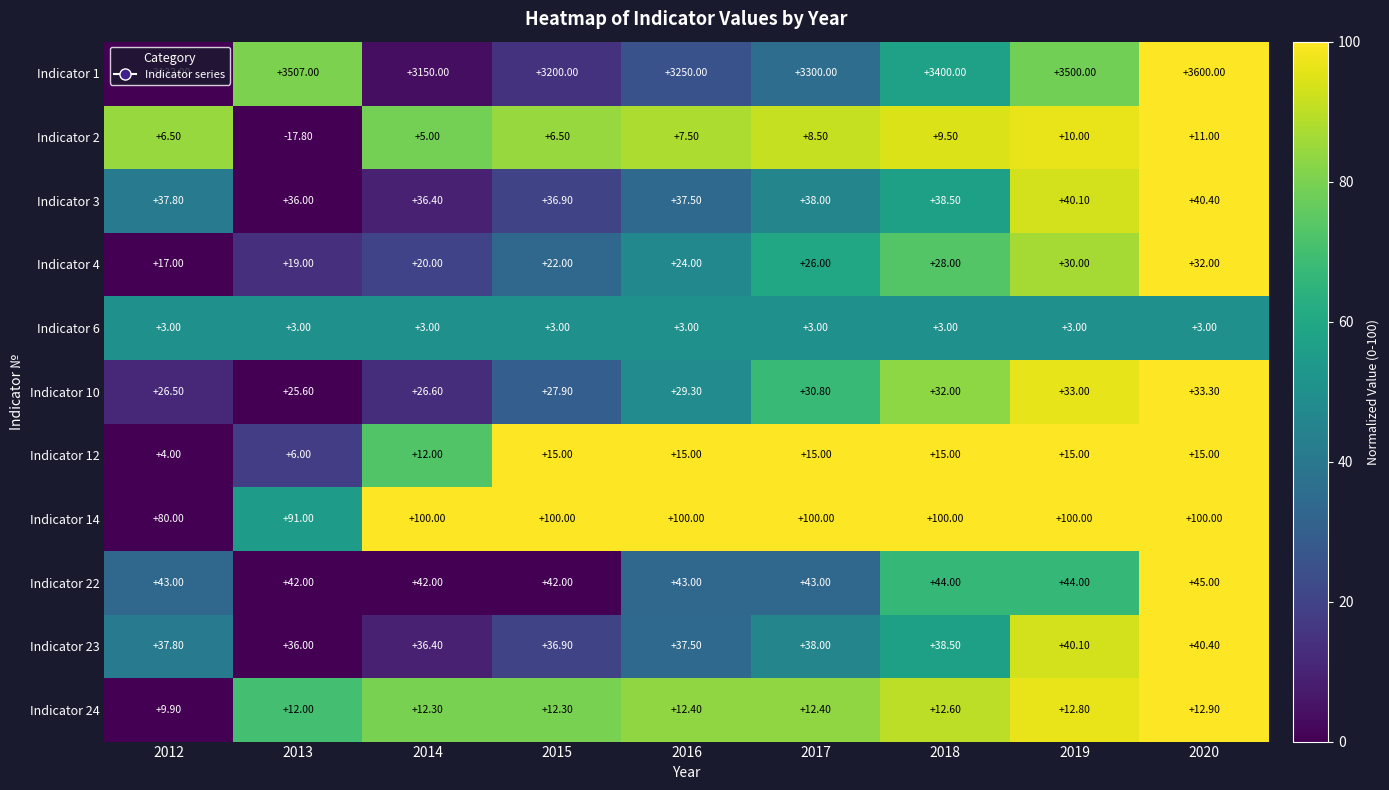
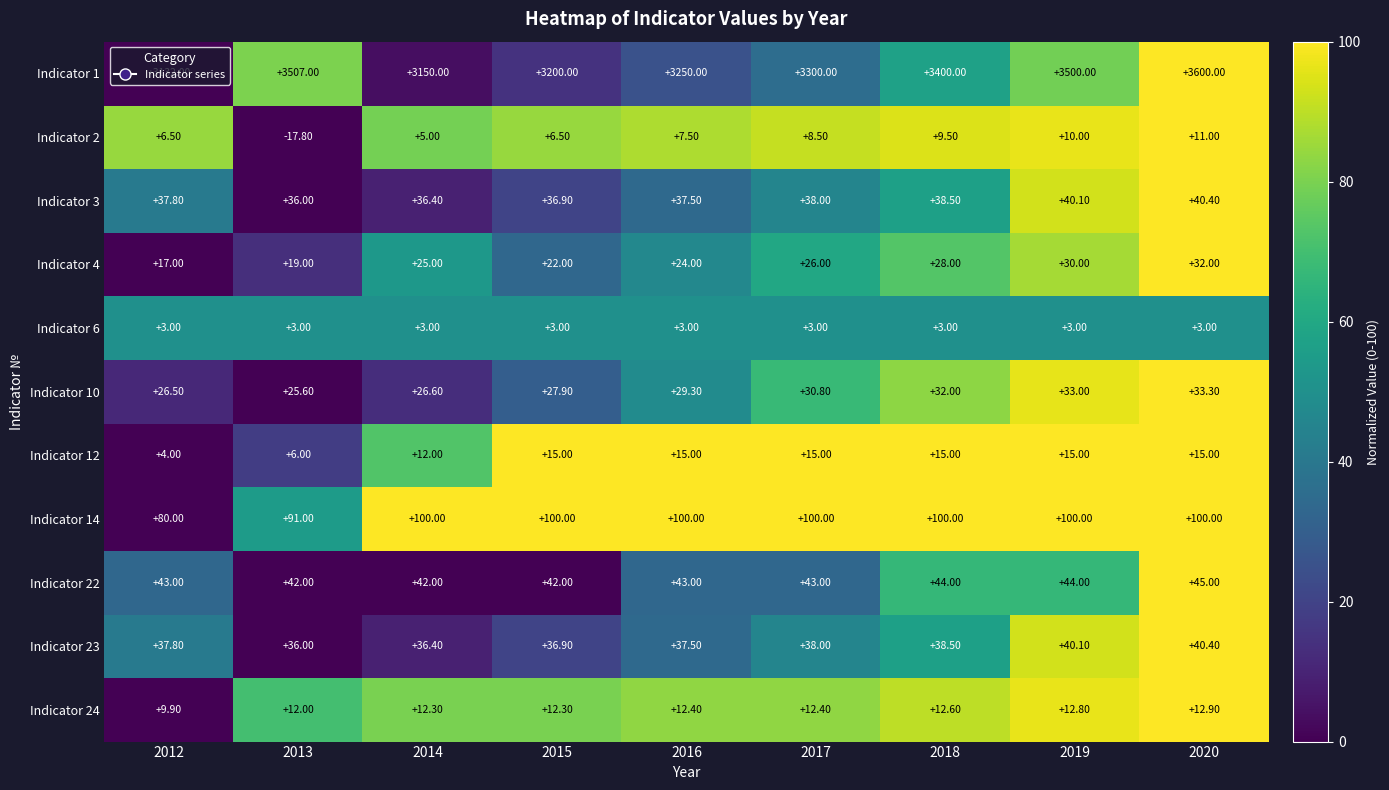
  {
    "Indicator 1": {
      "2013": "+3507.00",
      "2014": "+3150.00",
      "2015": "+3200.00",
      "2016": "+3250.00",
      "2017": "+3300.00",
      "2018": "+3400.00",
      "2019": "+3500.00",
      "2020": "+3600.00"
    },
    "Indicator 2": {
      "2012": "+6.50",
      "2013": "-17.80",
      "2014": "+5.00",
      "2015": "+6.50",
      "2016": "+7.50",
      "2017": "+8.50",
      "2018": "+9.50",
      "2019": "+10.00",
      "2020": "+11.00"
    },
    "Indicator 3": {
      "2012": "+37.80",
      "2013": "+36.00",
      "2014": "+36.40",
      "2015": "+36.90",
      "2016": "+37.50",
      "2017": "+38.00",
      "2018": "+38.50",
      "2019": "+40.10",
      "2020": "+40.40"
    },
    "Indicator 4": {
      "2012": "+17.00",
      "2013": "+19.00",
-     "2014": "+20.00",
+     "2014": "+25.00",
      "2015": "+22.00",
      "2016": "+24.00",
      "2017": "+26.00",
      "2018": "+28.00",
      "2019": "+30.00",
      "2020": "+32.00"
    },
    "Indicator 6": {
      "2012": "+3.00",
      "2013": "+3.00",
      "2014": "+3.00",
      "2015": "+3.00",
      "2016": "+3.00",
      "2017": "+3.00",
      "2018": "+3.00",
      "2019": "+3.00",
      "2020": "+3.00"
    },
    "Indicator 10": {
      "2012": "+26.50",
      "2013": "+25.60",
      "2014": "+26.60",
      "2015": "+27.90",
      "2016": "+29.30",
      "2017": "+30.80",
      "2018": "+32.00",
      "2019": "+33.00",
      "2020": "+33.30"
    },
    "Indicator 12": {
      "2012": "+4.00",
      "2013": "+6.00",
      "2014": "+12.00",
      "2015": "+15.00",
      "2016": "+15.00",
      "2017": "+15.00",
      "2018": "+15.00",
      "2019": "+15.00",
      "2020": "+15.00"
    },
    "Indicator 14": {
      "2012": "+80.00",
      "2013": "+91.00",
      "2014": "+100.00",
      "2015": "+100.00",
      "2016": "+100.00",
      "2017": "+100.00",
      "2018": "+100.00",
      "2019": "+100.00",
      "2020": "+100.00"
    },
    "Indicator 22": {
      "2012": "+43.00",
      "2013": "+42.00",
      "2014": "+42.00",
      "2015": "+42.00",
      "2016": "+43.00",
      "2017": "+43.00",
      "2018": "+44.00",
      "2019": "+44.00",
      "2020": "+45.00"
    },
    "Indicator 23": {
      "2012": "+37.80",
      "2013": "+36.00",
      "2014": "+36.40",
      "2015": "+36.90",
      "2016": "+37.50",
      "2017": "+38.00",
      "2018": "+38.50",
      "2019": "+40.10",
      "2020": "+40.40"
    },
    "Indicator 24": {
      "2012": "+9.90",
      "2013": "+12.00",
      "2014": "+12.30",
      "2015": "+12.30",
      "2016": "+12.40",
      "2017": "+12.40",
      "2018": "+12.60",
      "2019": "+12.80",
      "2020": "+12.90"
    }
  }
